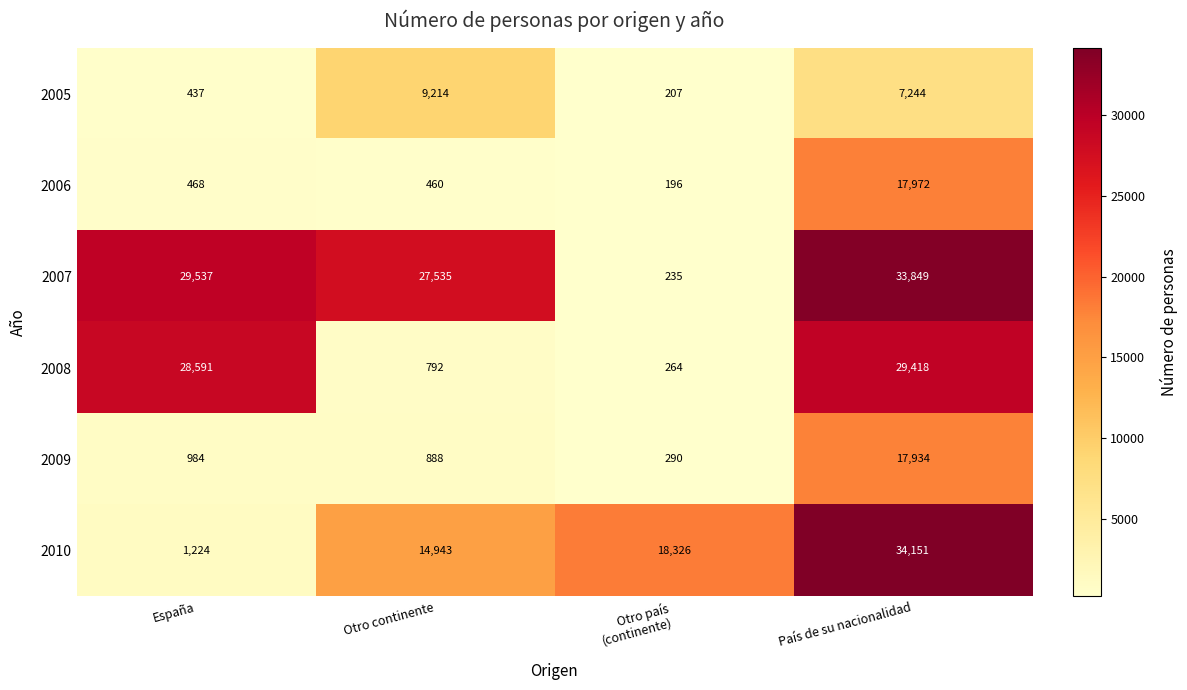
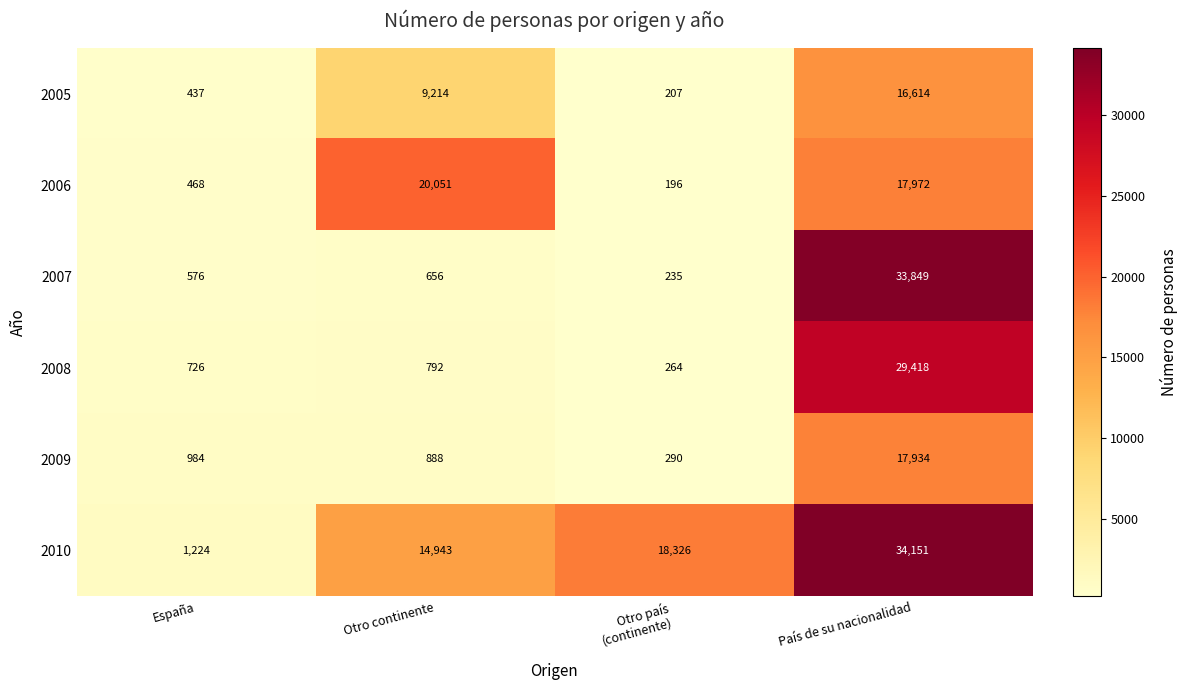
  {
    "2005": {
      "España": "437",
      "Otro continente": "9,214",
      "Otro país (continente)": "207",
-     "País de su nacionalidad": "7,244"
+     "País de su nacionalidad": "16,614"
    },
    "2006": {
      "España": "468",
-     "Otro continente": "460",
+     "Otro continente": "20,051",
      "Otro país (continente)": "196",
      "País de su nacionalidad": "17,972"
    },
    "2007": {
-     "España": "29,537",
-     "Otro continente": "27,535",
+     "España": "576",
+     "Otro continente": "656",
      "Otro país (continente)": "235",
      "País de su nacionalidad": "33,849"
    },
    "2008": {
-     "España": "28,591",
+     "España": "726",
      "Otro continente": "792",
      "Otro país (continente)": "264",
      "País de su nacionalidad": "29,418"
    },
    "2009": {
      "España": "984",
      "Otro continente": "888",
      "Otro país (continente)": "290",
      "País de su nacionalidad": "17,934"
    },
    "2010": {
      "España": "1,224",
      "Otro continente": "14,943",
      "Otro país (continente)": "18,326",
      "País de su nacionalidad": "34,151"
    }
  }
